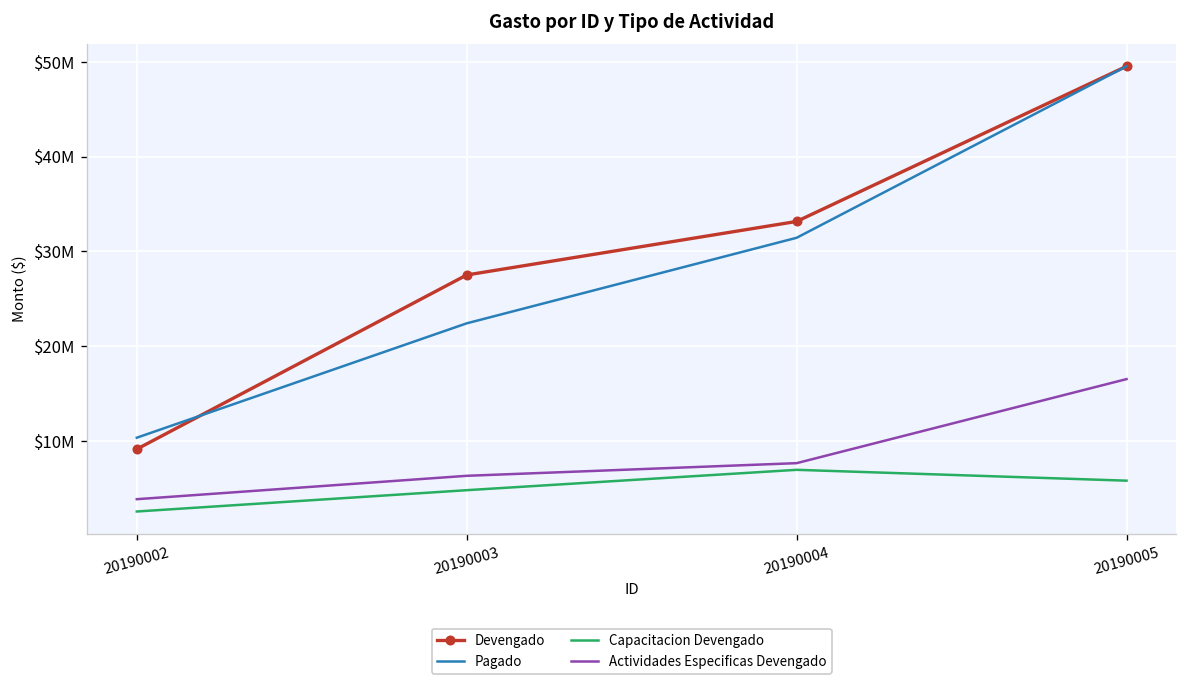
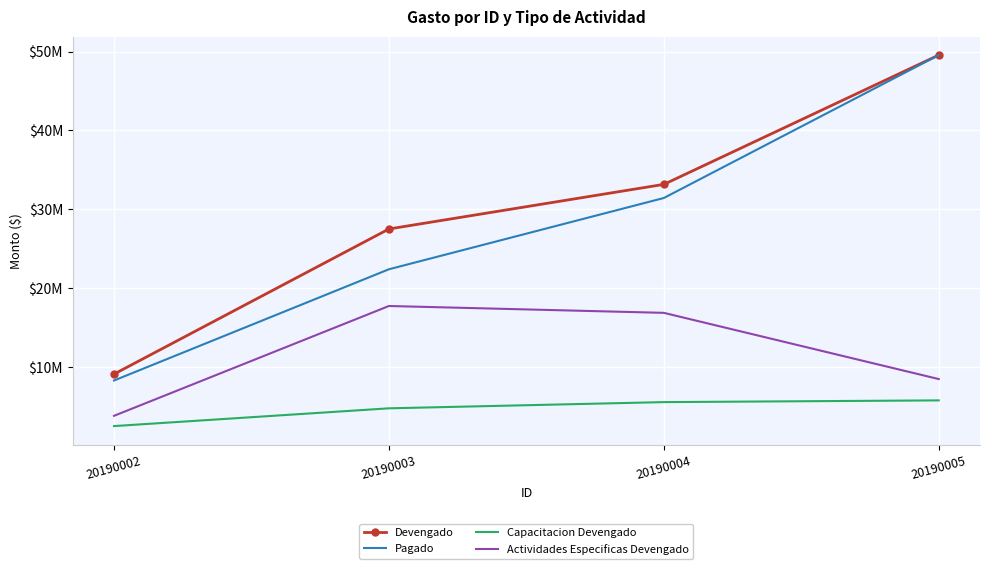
  {
    "Devengado": {
      "20190002": "$9000000",
      "20190003": "$28000000",
      "20190004": "$33000000"
    },
    "Pagado": {
-     "20190002": "$10000000",
+     "20190002": "$8000000",
      "20190003": "$22000000",
      "20190004": "$31000000"
    },
    "Capacitacion Devengado": {
      "20190002": "$3000000",
      "20190003": "$5000000",
-     "20190004": "$7000000",
+     "20190004": "$6000000",
      "20190005": "$6000000"
    },
    "Actividades Especificas Devengado": {
      "20190002": "$4000000",
-     "20190003": "$6000000",
-     "20190004": "$8000000",
-     "20190005": "$17000000"
+     "20190003": "$18000000",
+     "20190004": "$17000000",
+     "20190005": "$9000000"
    }
  }
